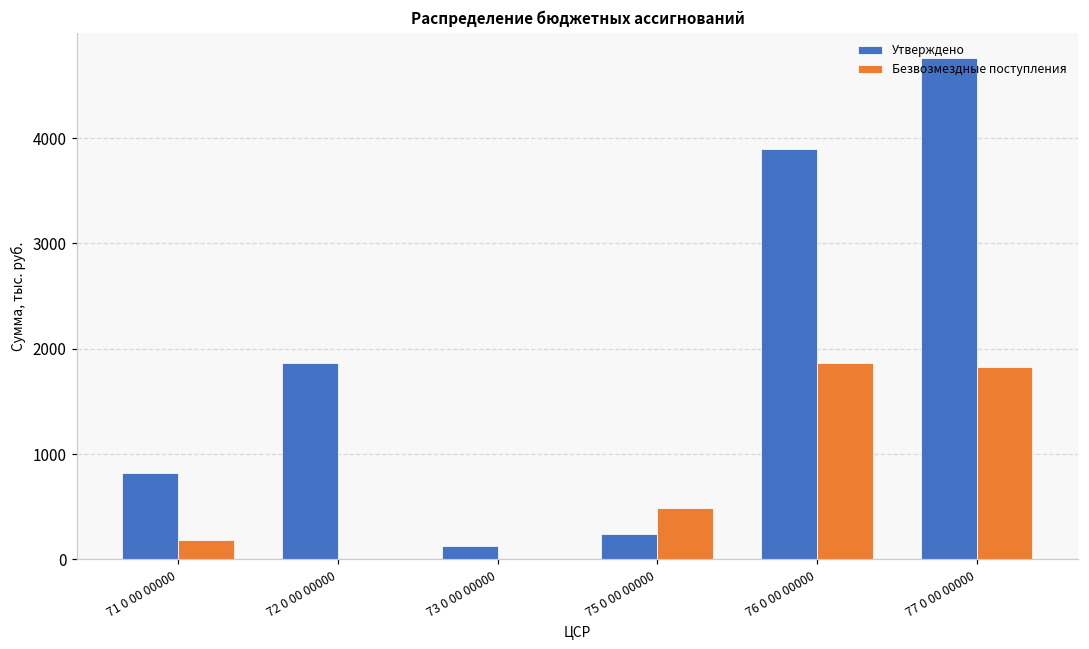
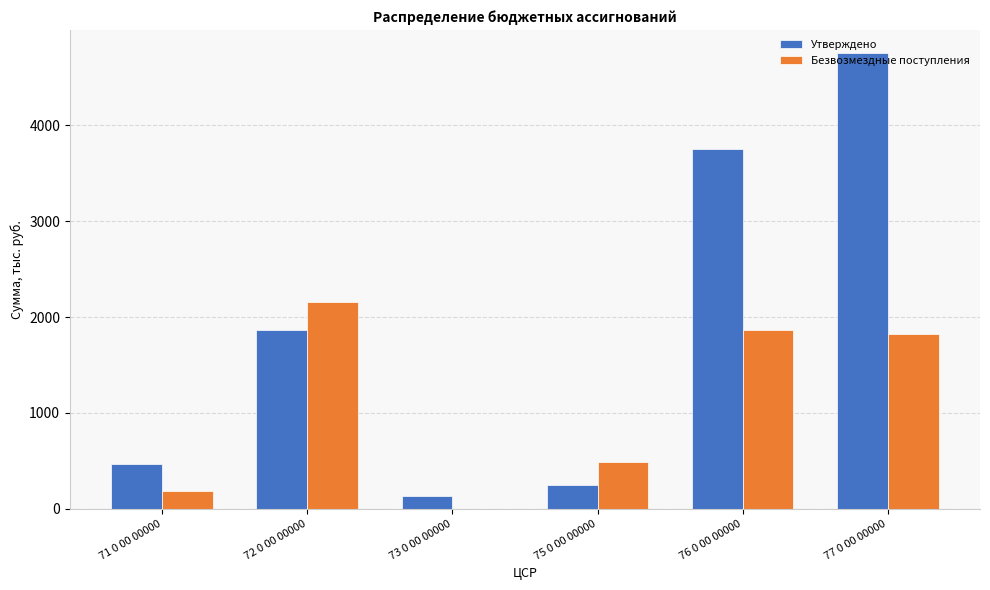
  {
    "Утверждено": {
-     "71 0 00 00000": 800,
+     "71 0 00 00000": 500,
      "72 0 00 00000": 1900,
      "73 0 00 00000": 100,
      "75 0 00 00000": 200,
-     "76 0 00 00000": 3900,
+     "76 0 00 00000": 3700,
      "77 0 00 00000": 4800
    },
    "Безвозмездные поступления": {
      "71 0 00 00000": 200,
-     "72 0 00 00000": 0,
+     "72 0 00 00000": 2200,
      "73 0 00 00000": 0,
      "75 0 00 00000": 500,
      "76 0 00 00000": 1900,
      "77 0 00 00000": 1800
    }
  }
